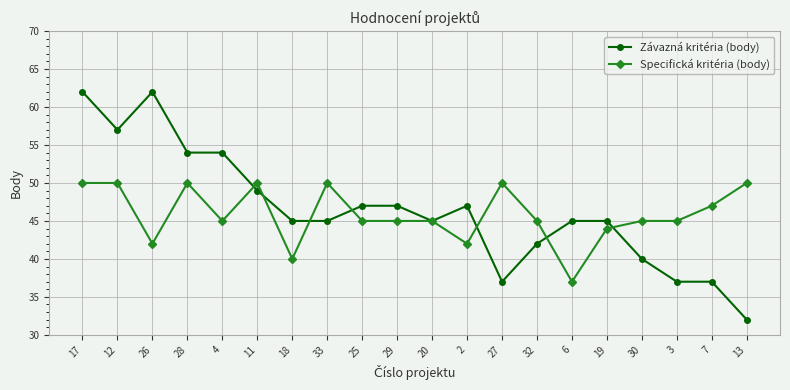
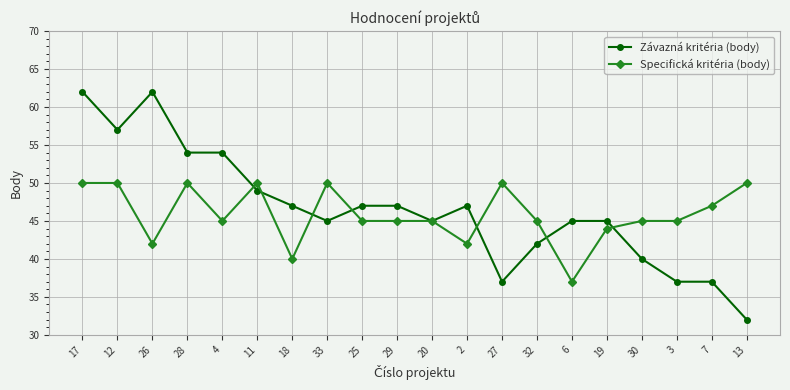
  {
    "Závazná kritéria (body)": {
      "17": 62,
      "12": 57,
      "26": 62,
      "28": 54,
      "4": 54,
      "11": 49,
-     "18": 45,
+     "18": 47,
      "33": 45,
      "25": 47,
      "29": 47,
      "2": 47,
      "27": 37,
      "32": 42,
      "6": 45,
      "19": 45,
      "30": 40,
      "3": 37,
      "7": 37,
      "13": 32
    },
    "Specifická kritéria (body)": {
      "17": 50,
      "12": 50,
      "26": 42,
      "28": 50,
      "4": 45,
      "11": 50,
      "18": 40,
      "33": 50,
      "25": 45,
      "29": 45,
      "2": 42,
      "27": 50,
      "32": 45,
      "6": 37,
      "19": 44,
      "30": 45,
      "3": 45,
      "7": 47,
      "13": 50
    }
  }
